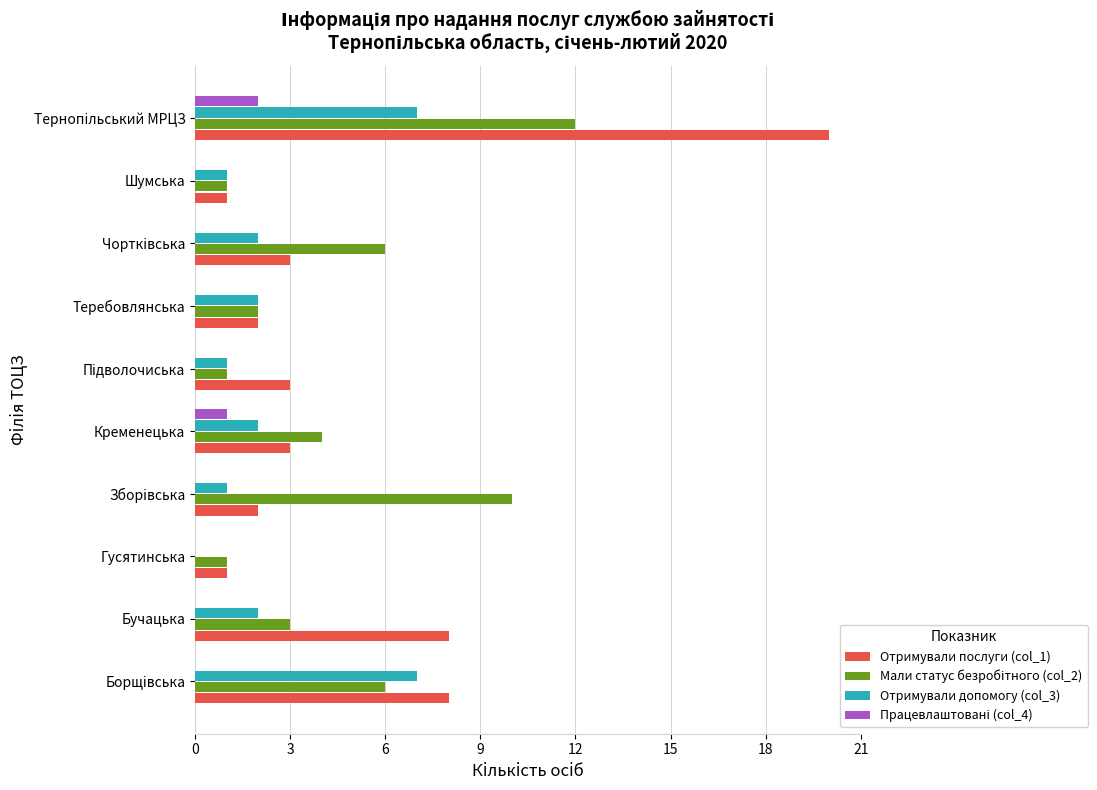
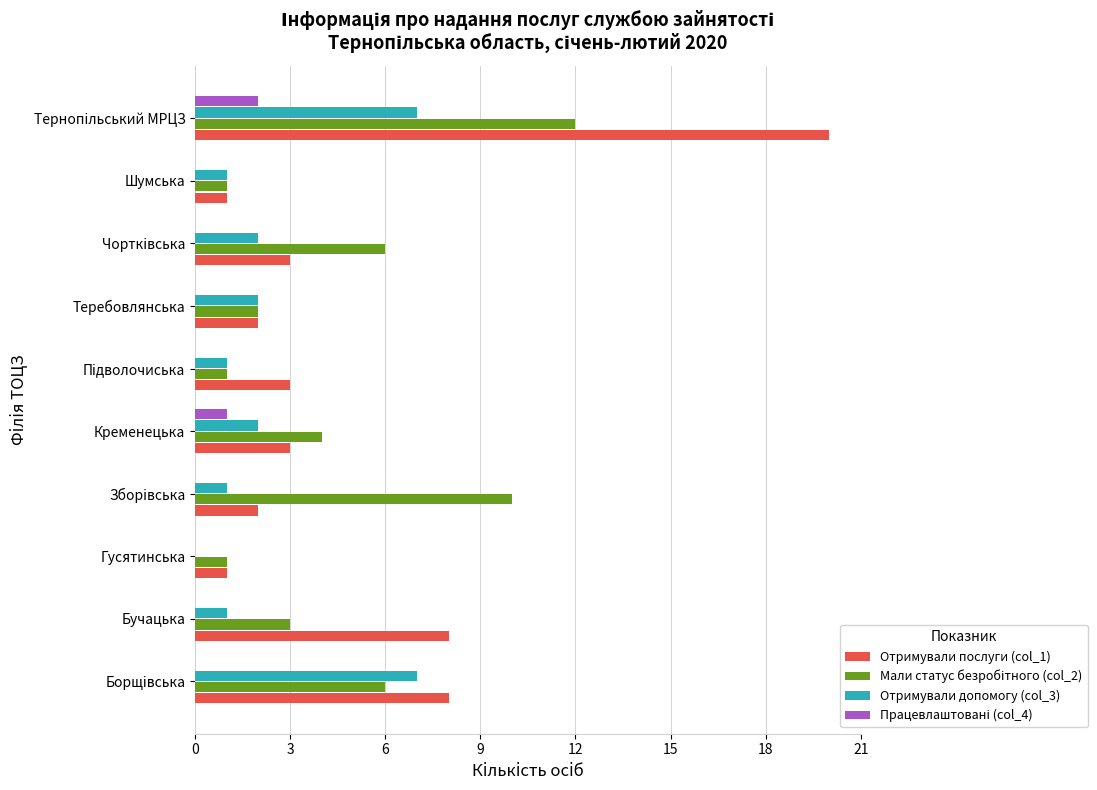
  {
    "Отримували послуги (col_1)": {
      "Тернопільський МРЦЗ": 20,
      "Шумська": 1,
      "Чортківська": 3,
      "Теребовлянська": 2,
      "Підволочиська": 3,
      "Кременецька": 3,
      "Зборівська": 2,
      "Гусятинська": 1,
      "Бучацька": 8,
      "Борщівська": 8
    },
    "Мали статус безробітного (col_2)": {
      "Тернопільський МРЦЗ": 12,
      "Шумська": 1,
      "Чортківська": 6,
      "Теребовлянська": 2,
      "Підволочиська": 1,
      "Кременецька": 4,
      "Зборівська": 10,
      "Гусятинська": 1,
      "Бучацька": 3,
      "Борщівська": 6
    },
    "Отримували допомогу (col_3)": {
      "Тернопільський МРЦЗ": 7,
      "Шумська": 1,
      "Чортківська": 2,
      "Теребовлянська": 2,
      "Підволочиська": 1,
      "Кременецька": 2,
      "Зборівська": 1,
      "Гусятинська": 0,
-     "Бучацька": 2,
+     "Бучацька": 1,
      "Борщівська": 7
    },
    "Працевлаштовані (col_4)": {
      "Тернопільський МРЦЗ": 2,
      "Шумська": 0,
      "Чортківська": 0,
      "Теребовлянська": 0,
      "Підволочиська": 0,
      "Кременецька": 1,
      "Зборівська": 0,
      "Гусятинська": 0,
      "Бучацька": 0,
      "Борщівська": 0
    }
  }
